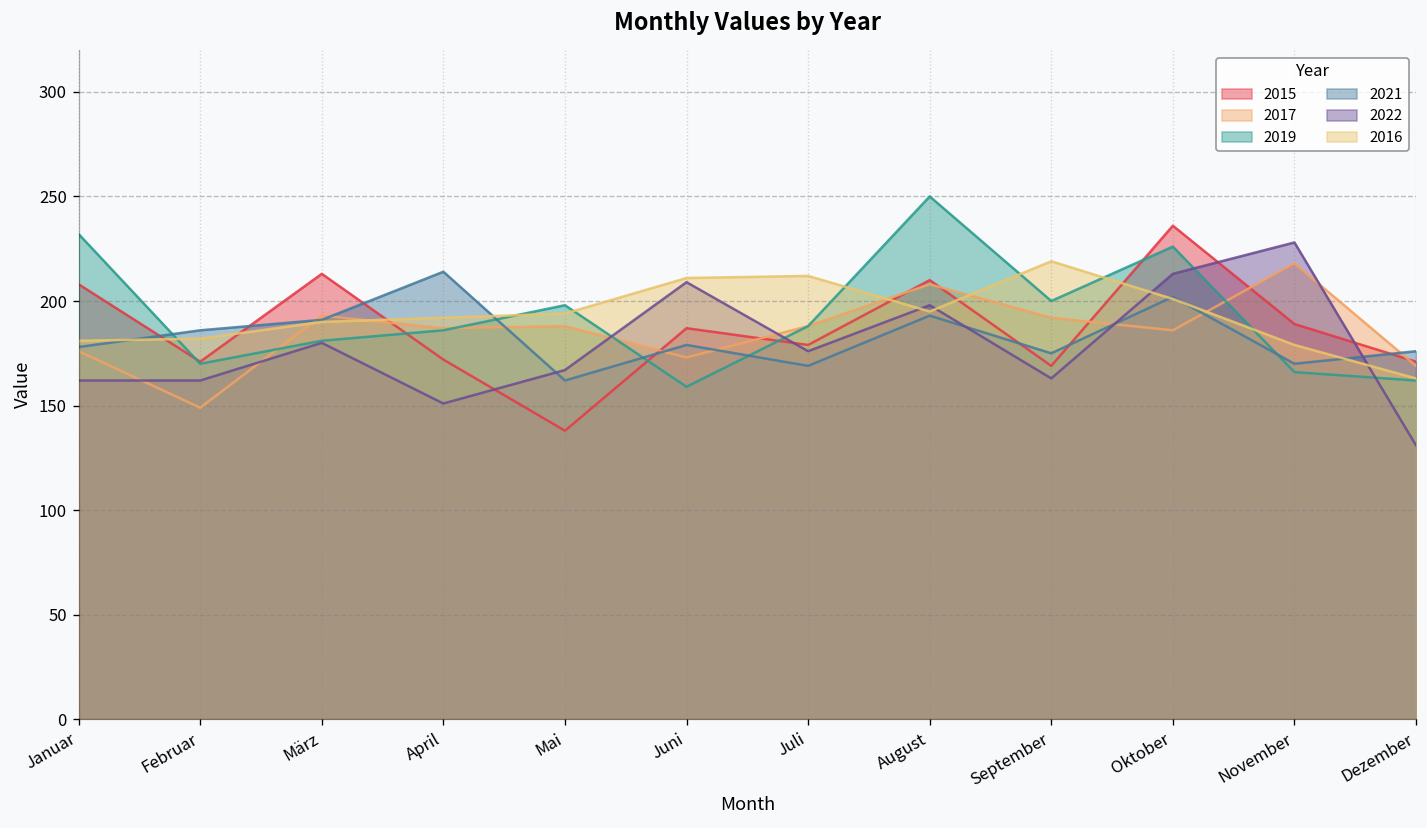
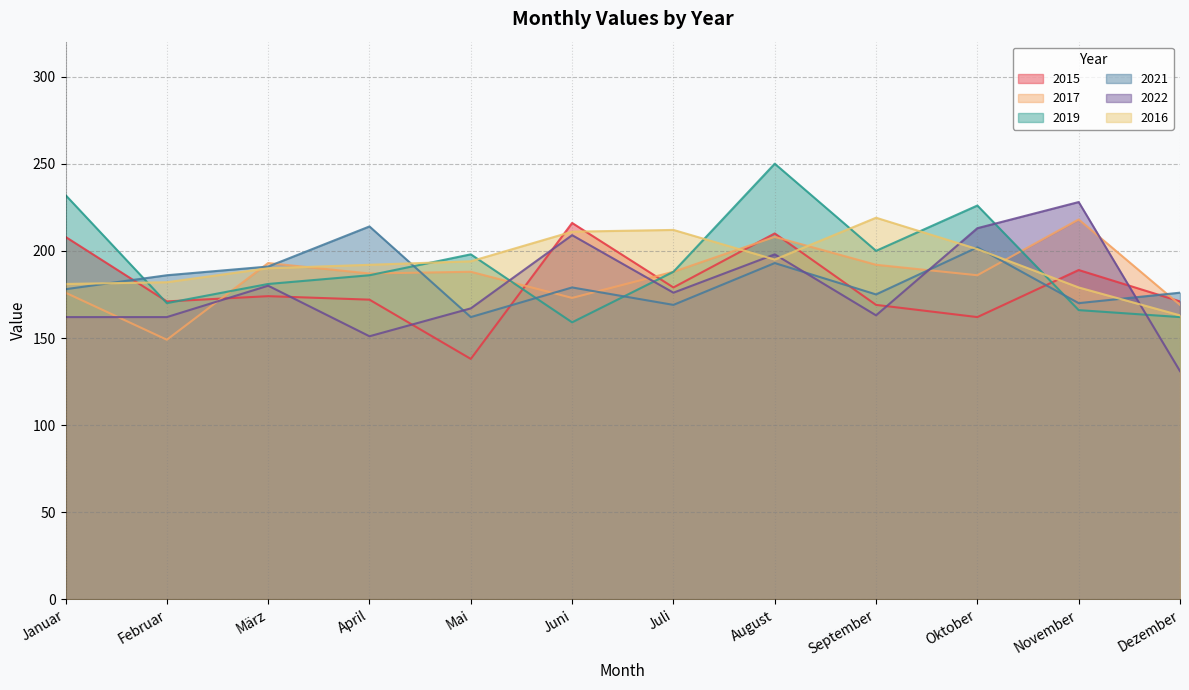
  {
    "2015": {
      "Januar": 208,
-     "März": 213,
+     "März": 174,
      "April": 172,
      "Mai": 138,
-     "Juni": 187,
+     "Juni": 216,
      "Juli": 179,
      "August": 210,
      "September": 169,
-     "Oktober": 236,
+     "Oktober": 162,
      "November": 189,
      "Dezember": 171
    }
  }
